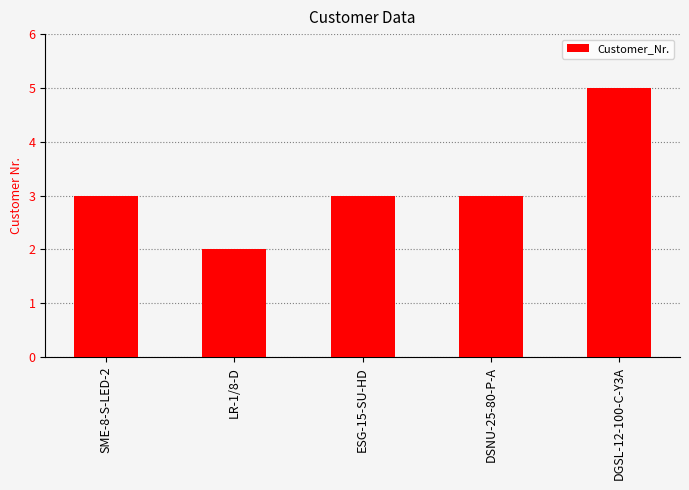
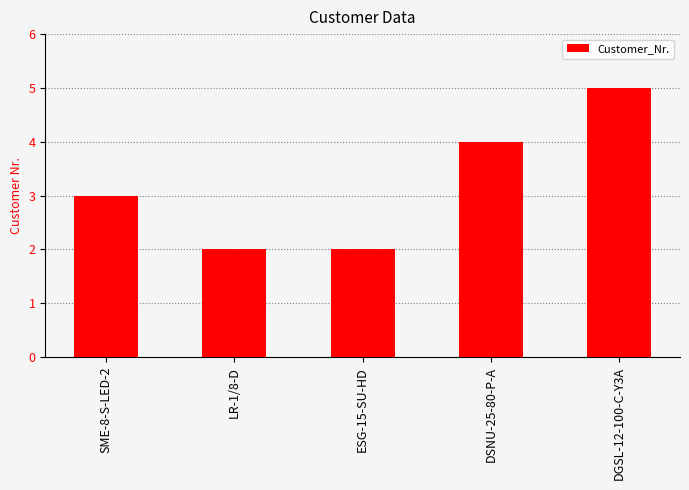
  {
    "SME-8-S-LED-2": 3,
    "LR-1/8-D": 2,
-   "ESG-15-SU-HD": 3,
-   "DSNU-25-80-P-A": 3,
+   "ESG-15-SU-HD": 2,
+   "DSNU-25-80-P-A": 4,
    "DGSL-12-100-C-Y3A": 5
  }
